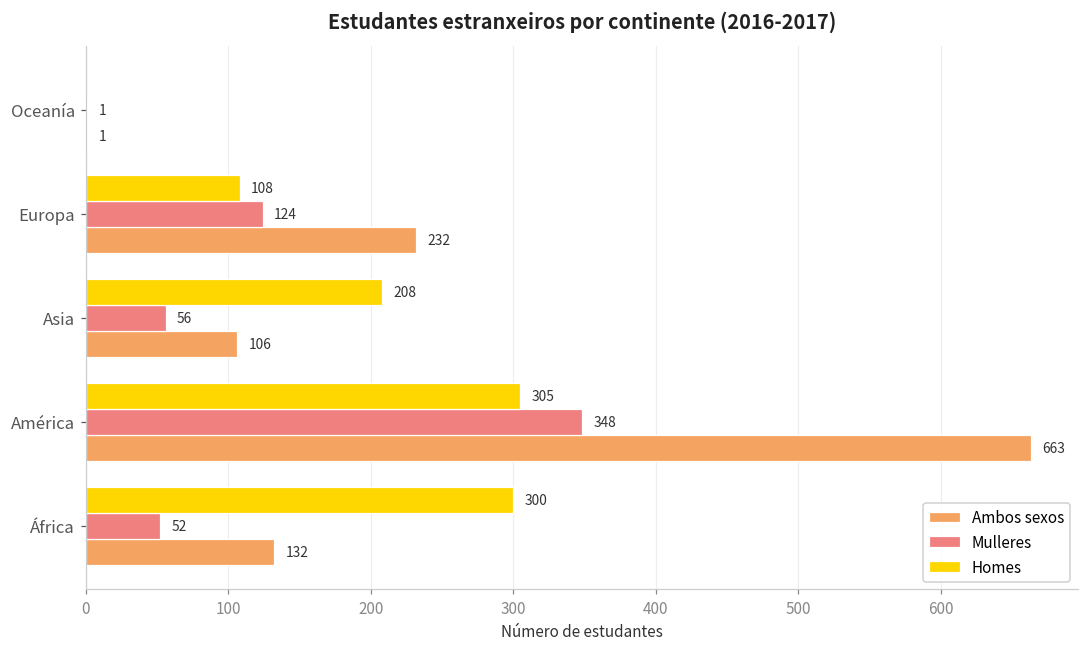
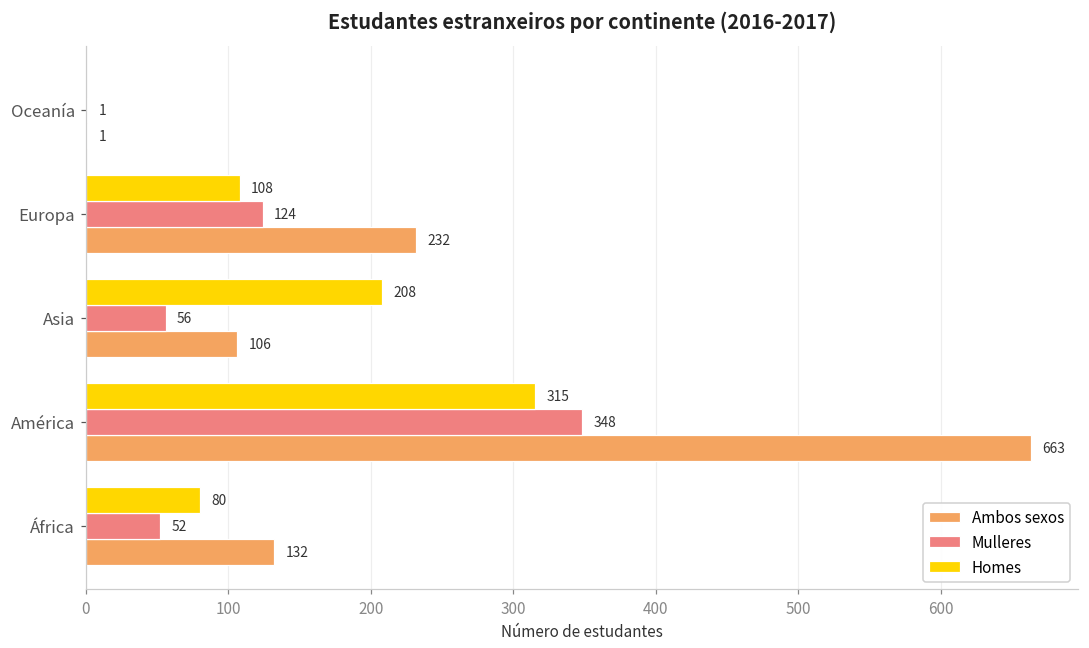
  {
    "Homes": {
      "Europa": 108,
      "Asia": 208,
-     "América": 305,
-     "África": 300
+     "América": 315,
+     "África": 80
    }
  }
